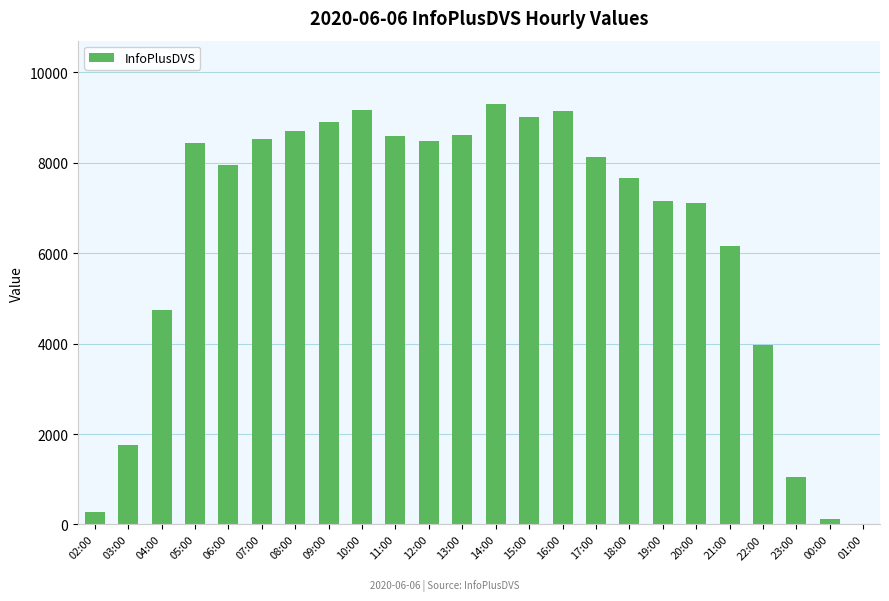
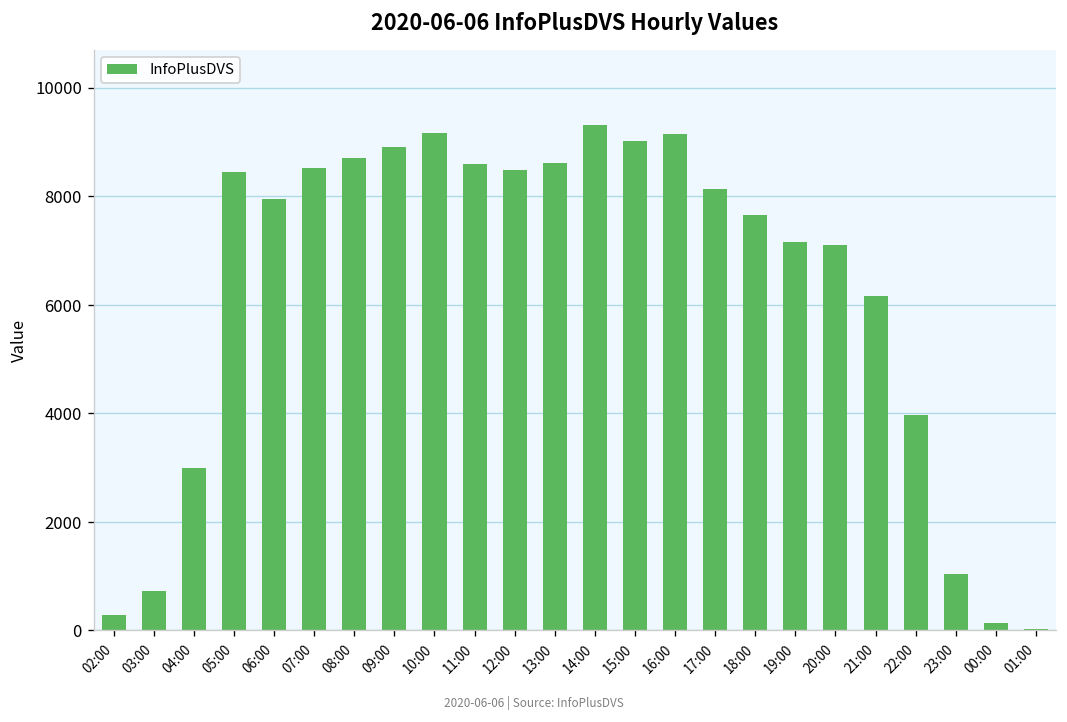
  {
    "02:00": 300,
-   "03:00": 1800,
-   "04:00": 4800,
+   "03:00": 700,
+   "04:00": 3000,
    "05:00": 8400,
    "06:00": 7900,
    "07:00": 8500,
    "08:00": 8700,
    "09:00": 8900,
    "10:00": 9200,
    "11:00": 8600,
    "12:00": 8500,
    "13:00": 8600,
    "14:00": 9300,
    "15:00": 9000,
    "16:00": 9200,
    "17:00": 8100,
    "18:00": 7700,
    "19:00": 7100,
    "20:00": 7100,
    "21:00": 6200,
    "22:00": 4000,
    "23:00": 1000,
    "00:00": 100
  }
